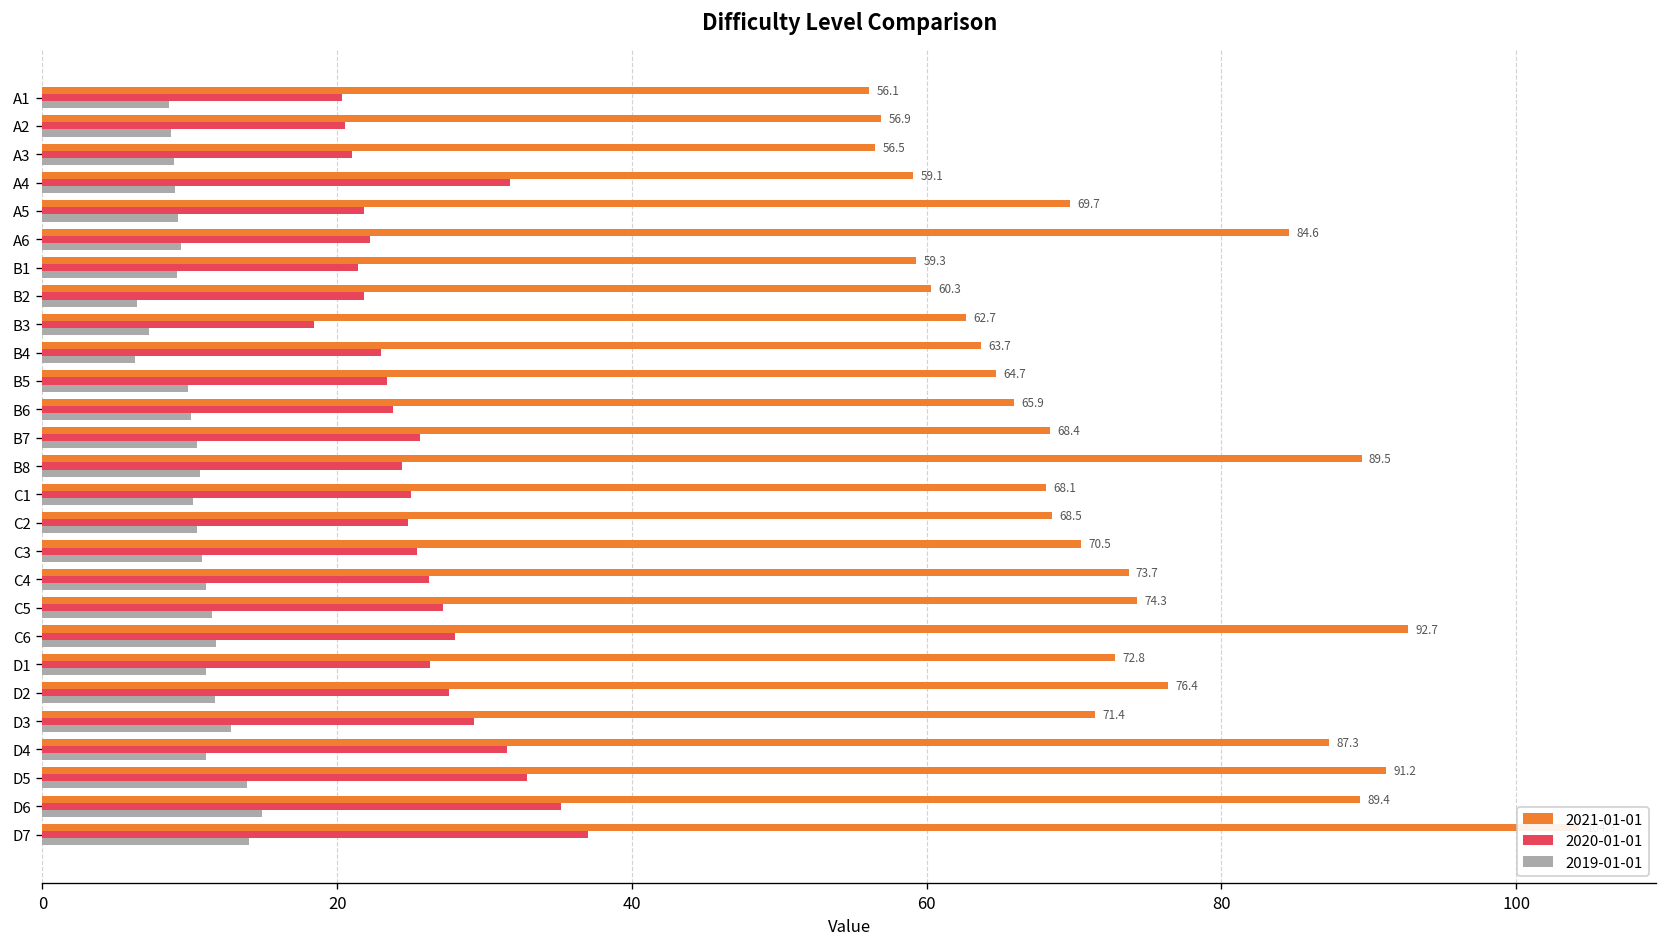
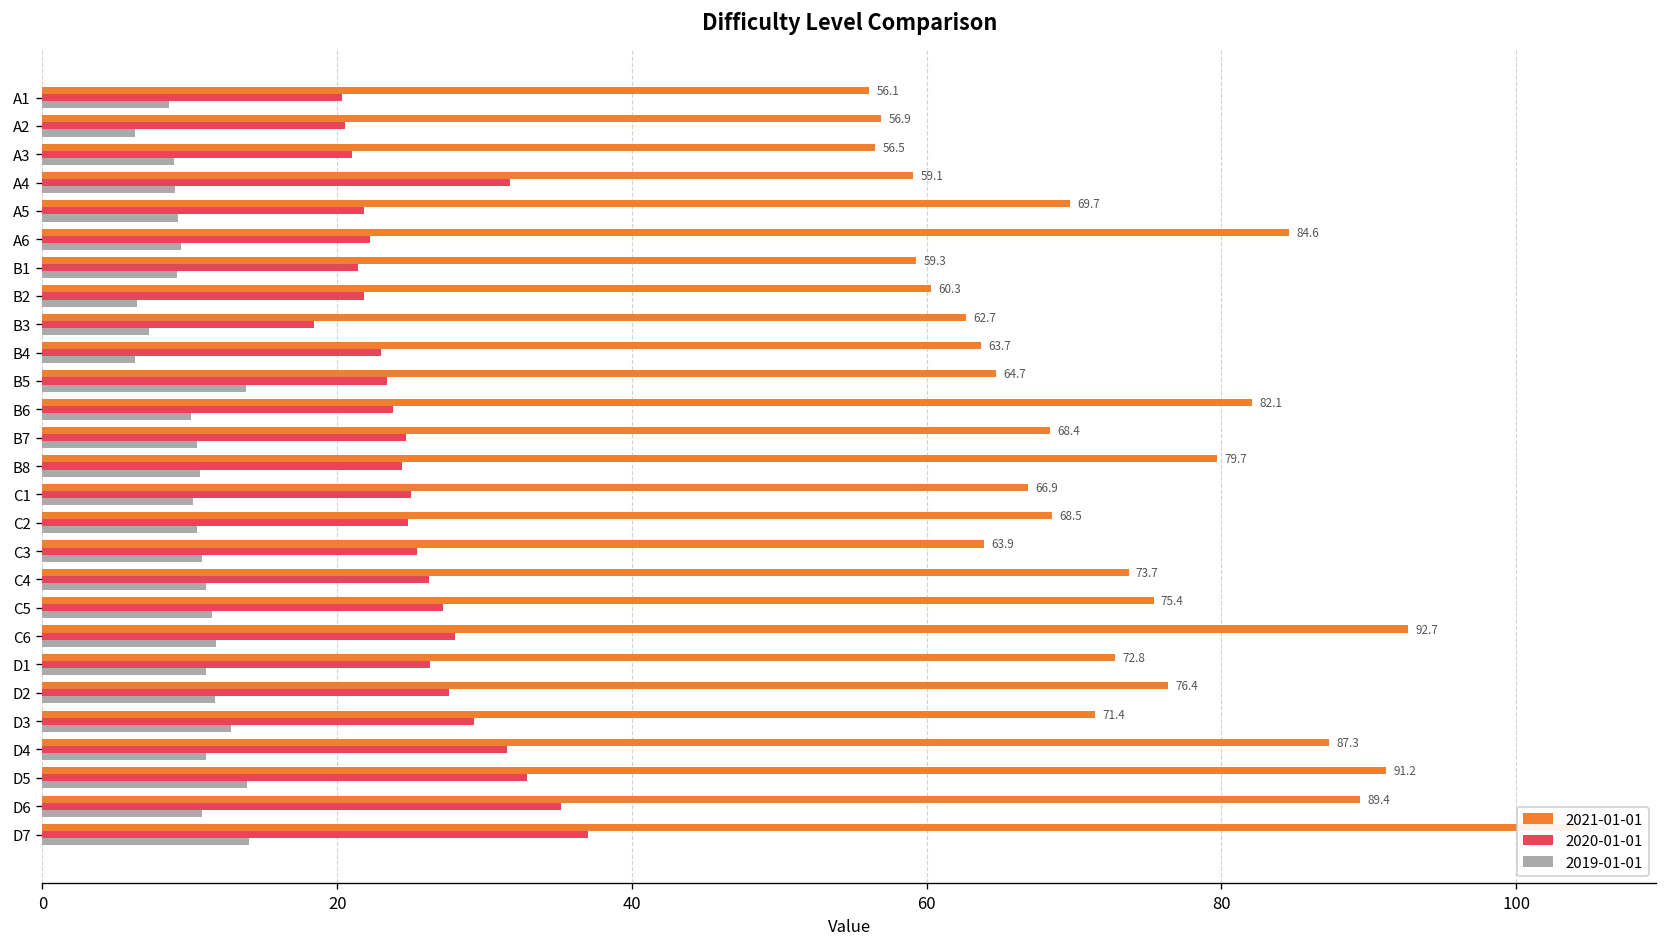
  {
    "2021-01-01": {
      "A1": 56.1,
      "A2": 56.9,
      "A3": 56.5,
      "A4": 59.1,
      "A5": 69.7,
      "A6": 84.6,
      "B1": 59.3,
      "B2": 60.3,
      "B3": 62.7,
      "B4": 63.7,
      "B5": 64.7,
-     "B6": 65.9,
+     "B6": 82.1,
      "B7": 68.4,
-     "B8": 89.5,
-     "C1": 68.1,
+     "B8": 79.7,
+     "C1": 66.9,
      "C2": 68.5,
-     "C3": 70.5,
+     "C3": 63.9,
      "C4": 73.7,
-     "C5": 74.3,
+     "C5": 75.4,
      "C6": 92.7,
      "D1": 72.8,
      "D2": 76.4,
      "D3": 71.4,
      "D4": 87.3,
      "D5": 91.2,
      "D6": 89.4
    },
    "2020-01-01": {
      "A1": 20.3,
      "A2": 20.5,
      "A3": 21.0,
      "A4": 31.7,
      "A5": 21.8,
      "A6": 22.2,
      "B1": 21.4,
      "B2": 21.8,
      "B3": 18.4,
      "B4": 23.0,
      "B5": 23.4,
      "B6": 23.8,
-     "B7": 25.6,
+     "B7": 24.7,
      "B8": 24.4,
      "C1": 25.0,
      "C2": 24.8,
      "C3": 25.4,
      "C4": 26.2,
      "C5": 27.2,
      "C6": 28.0,
      "D1": 26.3,
      "D2": 27.6,
      "D3": 29.3,
      "D4": 31.5,
      "D5": 32.9,
      "D6": 35.2,
      "D7": 37.0
    },
    "2019-01-01": {
      "A1": 8.6,
-     "A2": 8.7,
+     "A2": 6.3,
      "A3": 8.9,
      "A4": 9.0,
      "A5": 9.2,
      "A6": 9.4,
      "B1": 9.1,
      "B2": 6.4,
      "B3": 7.2,
      "B4": 6.3,
-     "B5": 9.9,
+     "B5": 13.8,
      "B6": 10.1,
      "B7": 10.5,
      "B8": 10.7,
      "C1": 10.2,
      "C2": 10.5,
      "C3": 10.8,
      "C4": 11.1,
      "C5": 11.5,
      "C6": 11.8,
      "D1": 11.1,
      "D2": 11.7,
      "D3": 12.8,
      "D4": 11.1,
      "D5": 13.9,
-     "D6": 14.9,
+     "D6": 10.8,
      "D7": 14.0
    }
  }
